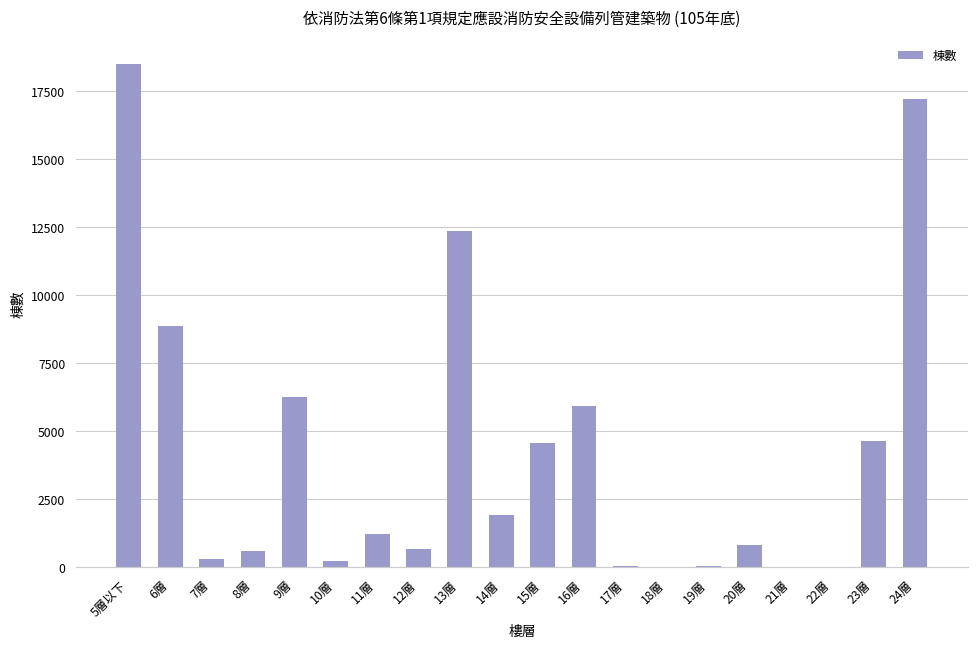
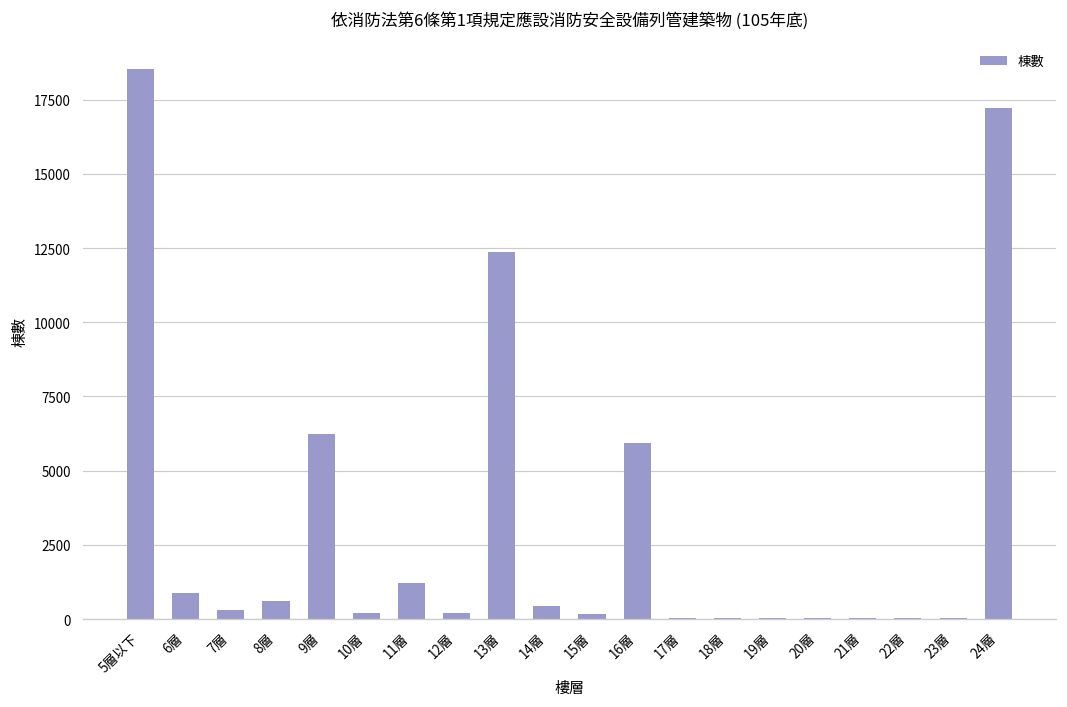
  {
    "5層以下": 18500,
-   "6層": 8900,
+   "6層": 900,
    "7層": 300,
    "8層": 600,
    "9層": 6300,
    "10層": 200,
    "11層": 1200,
-   "12層": 700,
+   "12層": 200,
    "13層": 12400,
-   "14層": 1900,
-   "15層": 4600,
+   "14層": 400,
+   "15層": 200,
    "16層": 5900,
-   "20層": 800,
-   "23層": 4700,
+   "20層": 0,
+   "23層": 0,
    "24層": 17200
  }
